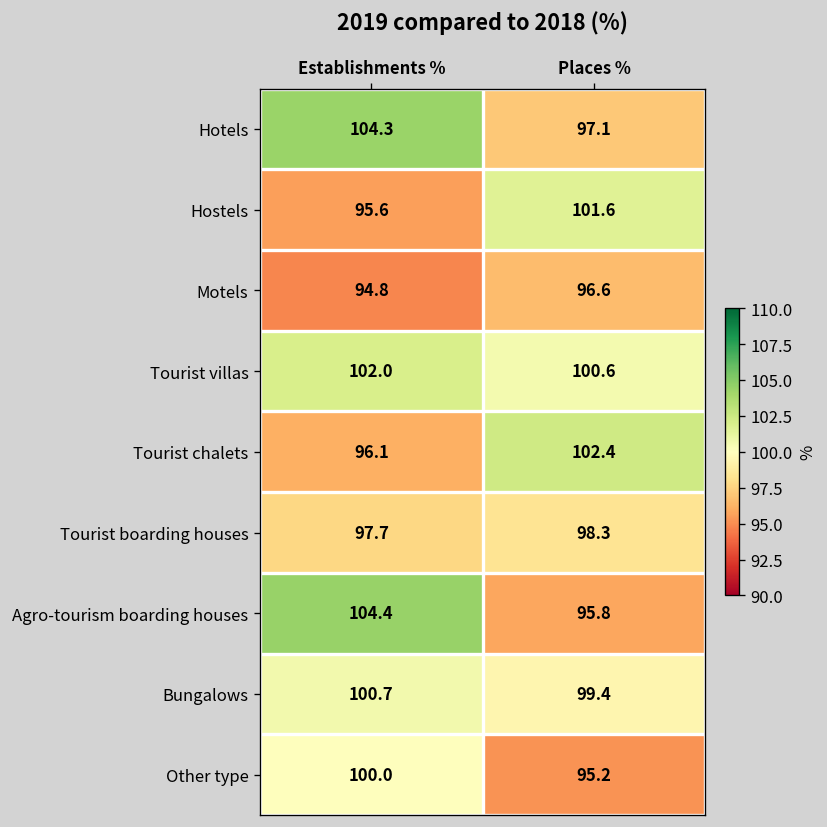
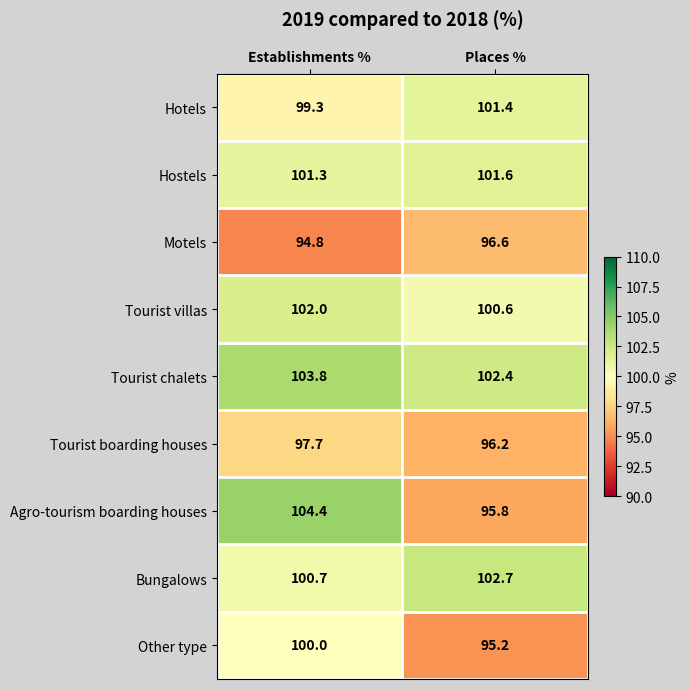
  {
    "Hotels": {
-     "Establishments %": 104.3,
-     "Places %": 97.1
+     "Establishments %": 99.3,
+     "Places %": 101.4
    },
    "Hostels": {
-     "Establishments %": 95.6,
+     "Establishments %": 101.3,
      "Places %": 101.6
    },
    "Motels": {
      "Establishments %": 94.8,
      "Places %": 96.6
    },
    "Tourist villas": {
      "Establishments %": 102.0,
      "Places %": 100.6
    },
    "Tourist chalets": {
-     "Establishments %": 96.1,
+     "Establishments %": 103.8,
      "Places %": 102.4
    },
    "Tourist boarding houses": {
      "Establishments %": 97.7,
-     "Places %": 98.3
+     "Places %": 96.2
    },
    "Agro-tourism boarding houses": {
      "Establishments %": 104.4,
      "Places %": 95.8
    },
    "Bungalows": {
      "Establishments %": 100.7,
-     "Places %": 99.4
+     "Places %": 102.7
    },
    "Other type": {
      "Establishments %": 100.0,
      "Places %": 95.2
    }
  }
